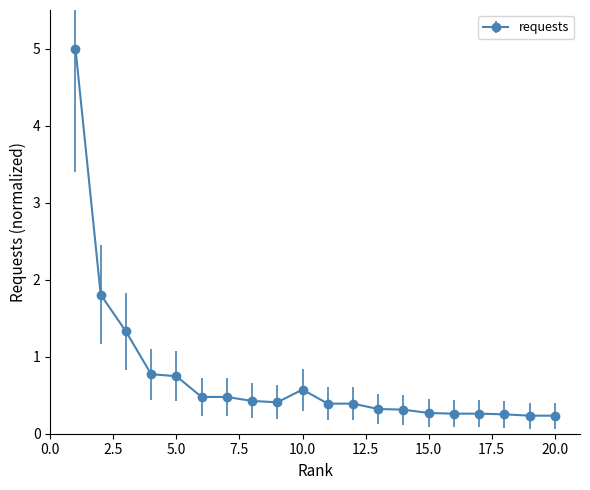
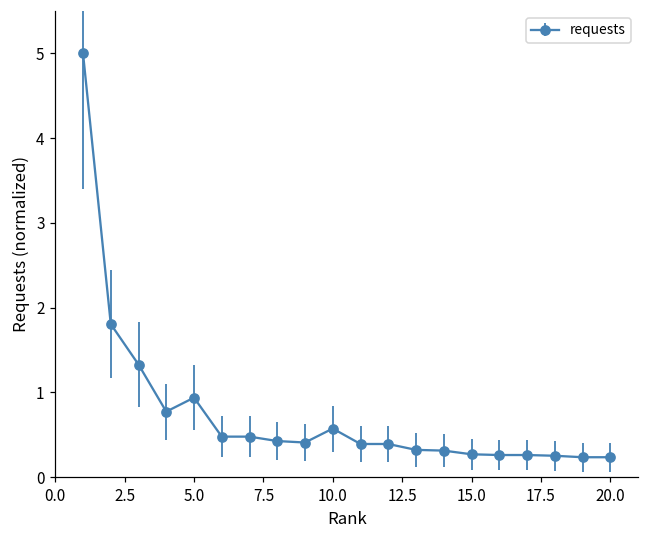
  {
-   "5.0": 0.7,
+   "5.0": 0.9,
    "10.0": 0.6,
    "15.0": 0.3,
    "20.0": 0.2
  }
